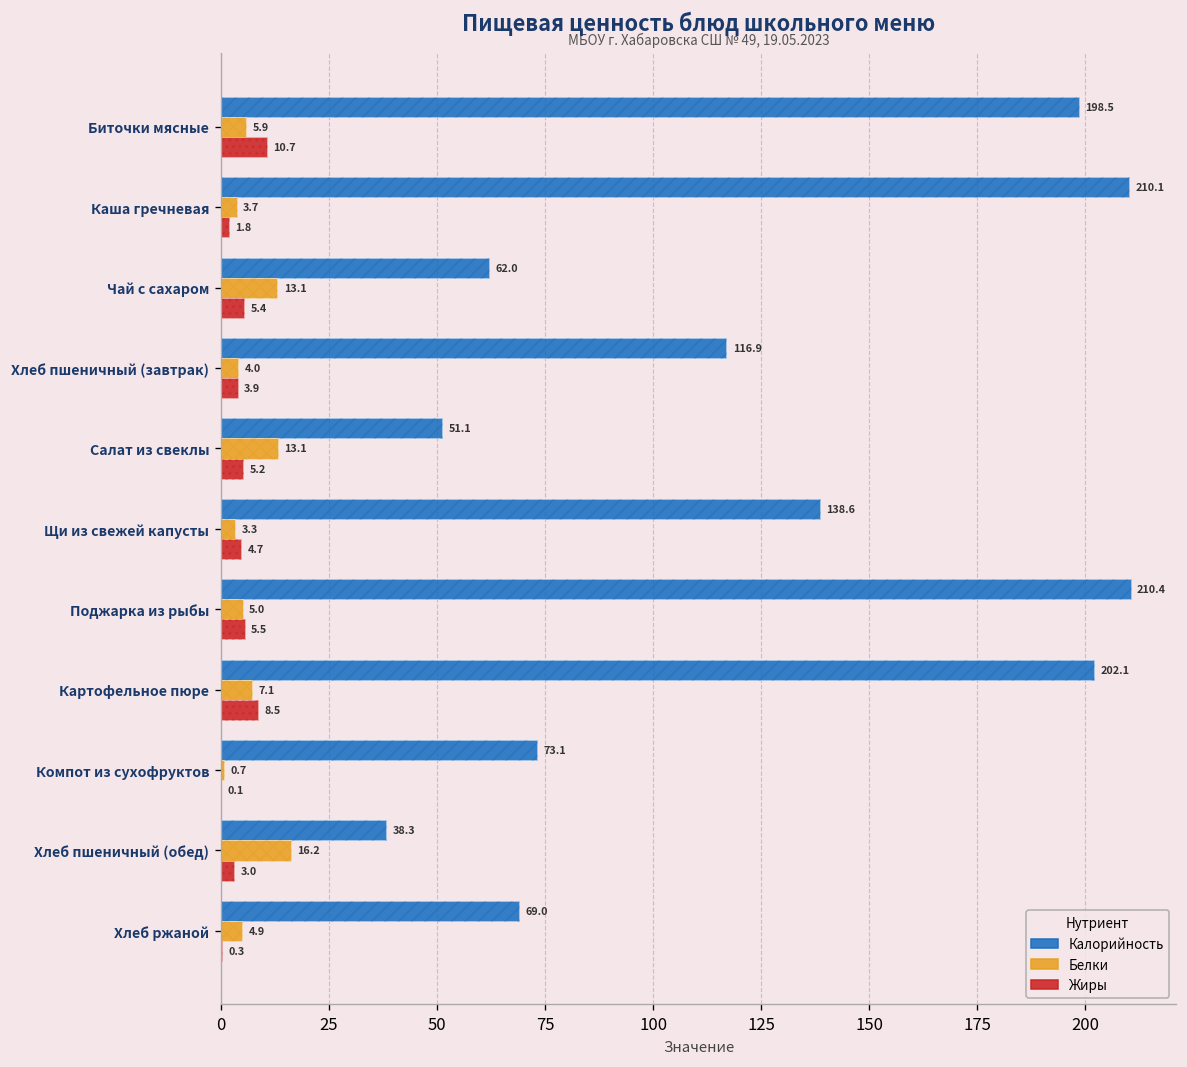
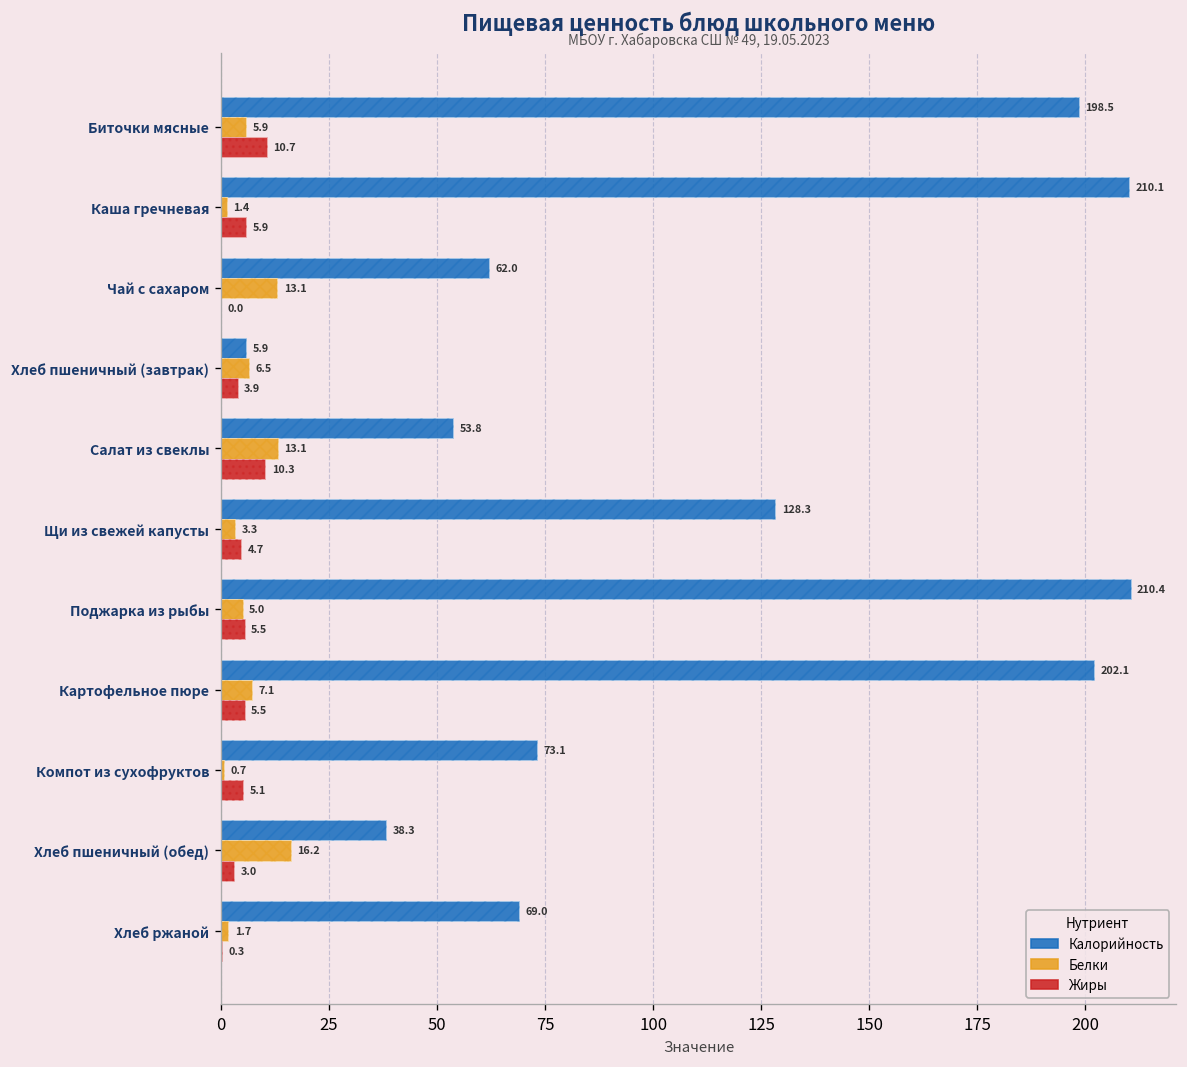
  {
    "Калорийность": {
      "Биточки мясные": 198.5,
      "Каша гречневая": 210.1,
      "Чай с сахаром": 62.0,
-     "Хлеб пшеничный (завтрак)": 116.9,
-     "Салат из свеклы": 51.1,
-     "Щи из свежей капусты": 138.6,
+     "Хлеб пшеничный (завтрак)": 5.9,
+     "Салат из свеклы": 53.8,
+     "Щи из свежей капусты": 128.3,
      "Поджарка из рыбы": 210.4,
      "Картофельное пюре": 202.1,
      "Компот из сухофруктов": 73.1,
      "Хлеб пшеничный (обед)": 38.3,
      "Хлеб ржаной": 69.0
    },
    "Белки": {
      "Биточки мясные": 5.9,
-     "Каша гречневая": 3.7,
+     "Каша гречневая": 1.4,
      "Чай с сахаром": 13.1,
-     "Хлеб пшеничный (завтрак)": 4.0,
+     "Хлеб пшеничный (завтрак)": 6.5,
      "Салат из свеклы": 13.1,
      "Щи из свежей капусты": 3.3,
      "Поджарка из рыбы": 5.0,
      "Картофельное пюре": 7.1,
      "Компот из сухофруктов": 0.7,
      "Хлеб пшеничный (обед)": 16.2,
-     "Хлеб ржаной": 4.9
+     "Хлеб ржаной": 1.7
    },
    "Жиры": {
      "Биточки мясные": 10.7,
-     "Каша гречневая": 1.8,
-     "Чай с сахаром": 5.4,
+     "Каша гречневая": 5.9,
+     "Чай с сахаром": 0.0,
      "Хлеб пшеничный (завтрак)": 3.9,
-     "Салат из свеклы": 5.2,
+     "Салат из свеклы": 10.3,
      "Щи из свежей капусты": 4.7,
      "Поджарка из рыбы": 5.5,
-     "Картофельное пюре": 8.5,
-     "Компот из сухофруктов": 0.1,
+     "Картофельное пюре": 5.5,
+     "Компот из сухофруктов": 5.1,
      "Хлеб пшеничный (обед)": 3.0,
      "Хлеб ржаной": 0.3
    }
  }
